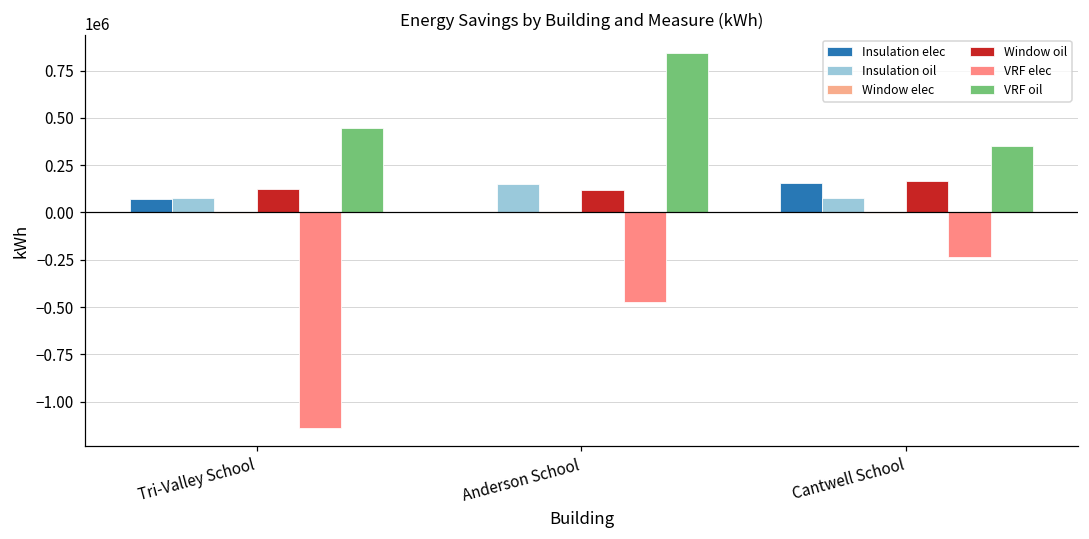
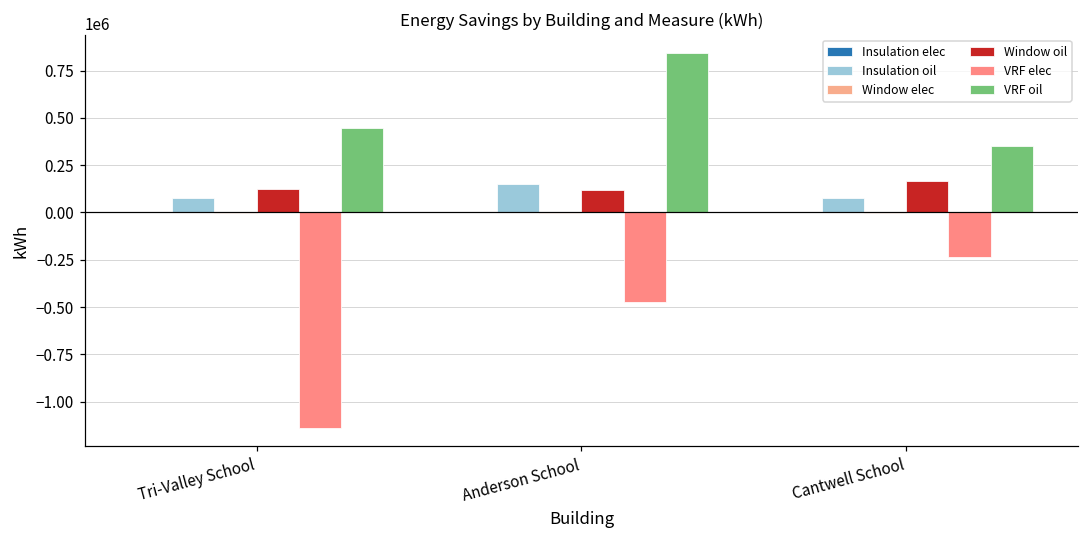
  {
    "Insulation elec": {
-     "Tri-Valley School": 70000,
-     "Cantwell School": 150000
+     "Tri-Valley School": 0,
+     "Cantwell School": 0
    },
    "Insulation oil": {
      "Tri-Valley School": 80000,
      "Anderson School": 150000,
      "Cantwell School": 70000
    },
    "Window oil": {
      "Tri-Valley School": 120000,
      "Anderson School": 120000,
      "Cantwell School": 170000
    },
    "VRF oil": {
      "Tri-Valley School": 450000,
      "Anderson School": 840000,
      "Cantwell School": 350000
    }
  }
